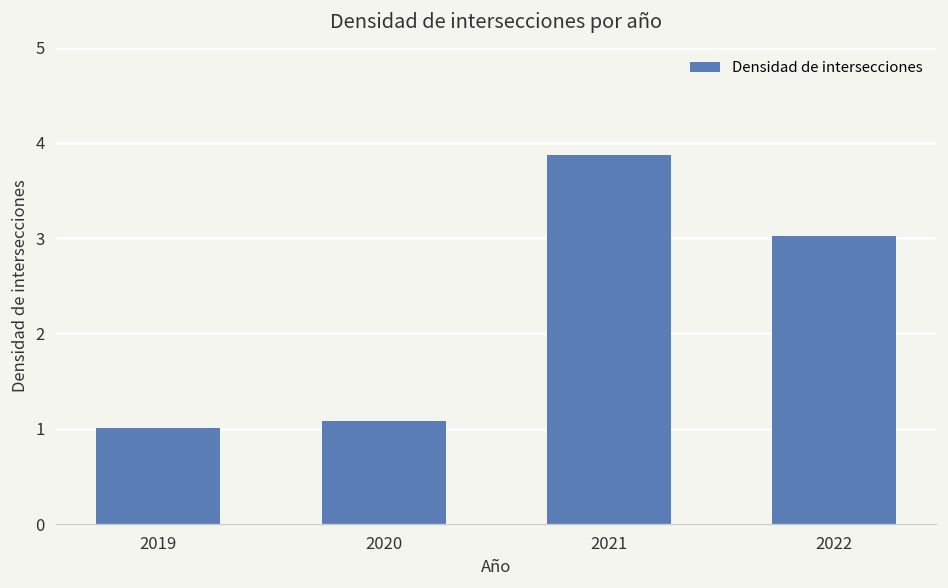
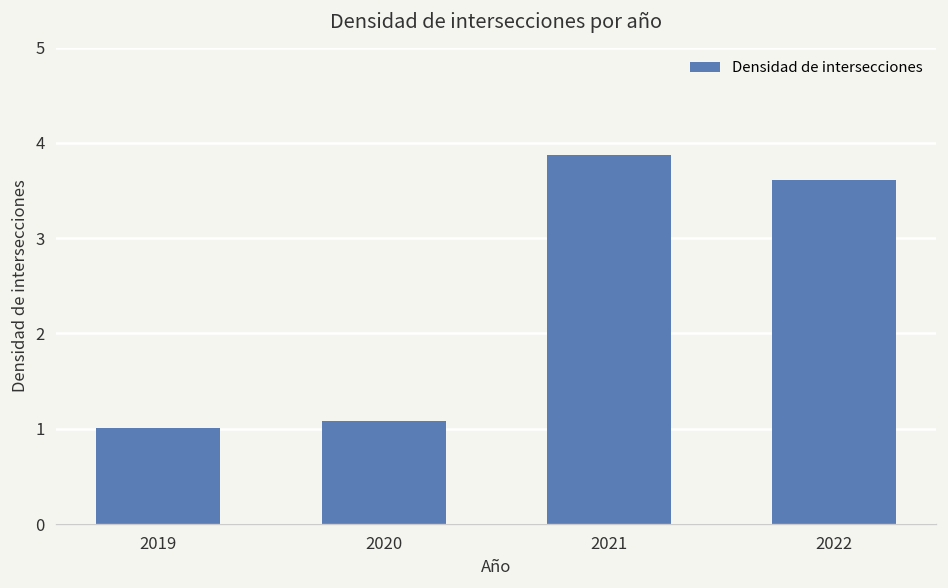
  {
    "2019": 1.0,
    "2020": 1.1,
    "2021": 3.9,
-   "2022": 3.0
+   "2022": 3.6
  }
